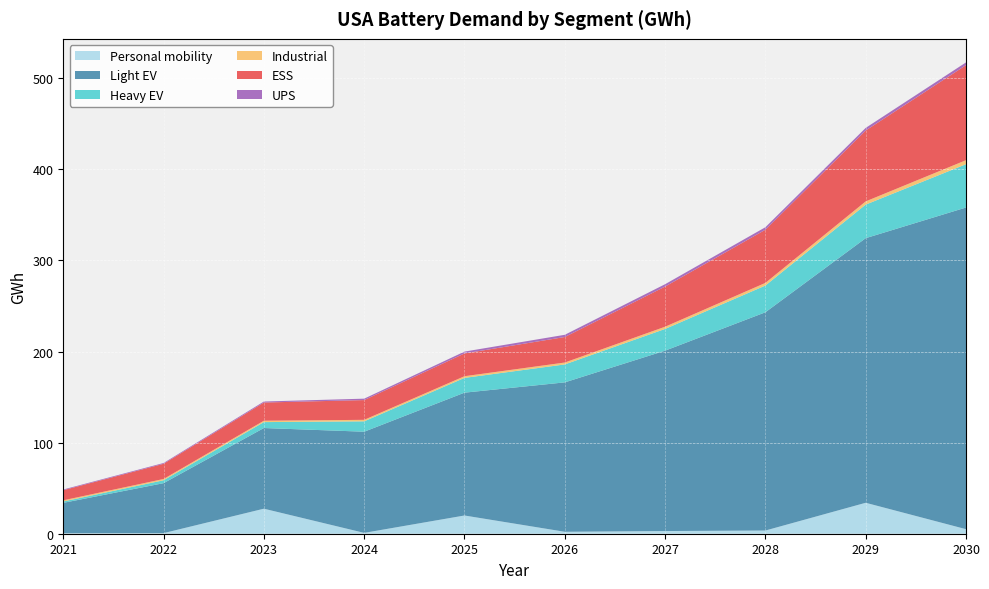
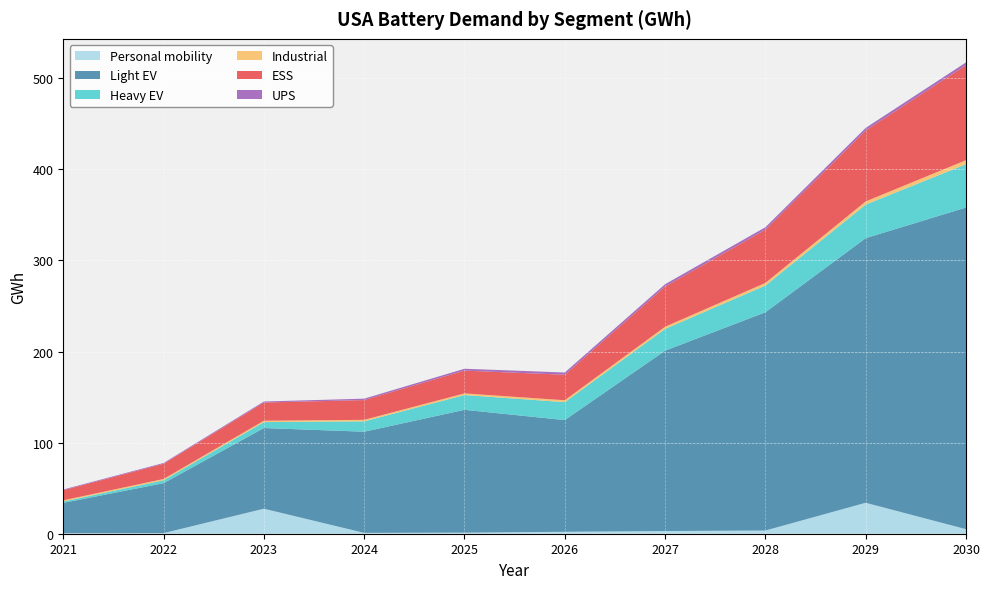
  {
    "Personal mobility": {
      "2023": 30,
-     "2025": 20,
+     "2025": 0,
      "2027": 0,
      "2028": 0,
      "2029": 30,
      "2030": 10
    },
    "Light EV": {
      "2022": 50,
      "2023": 90,
      "2024": 110,
      "2025": 130,
-     "2026": 160,
+     "2026": 120,
      "2027": 200,
      "2028": 240,
      "2029": 290,
      "2030": 350
    },
    "Heavy EV": {
      "2028": 30,
      "2029": 40,
      "2030": 50
    },
    "Industrial": {
      "2028": 0,
      "2029": 0,
      "2030": 0
    },
    "ESS": {
      "2029": 80,
      "2030": 100
    },
    "UPS": {
      "2029": 0,
      "2030": 0
    }
  }
